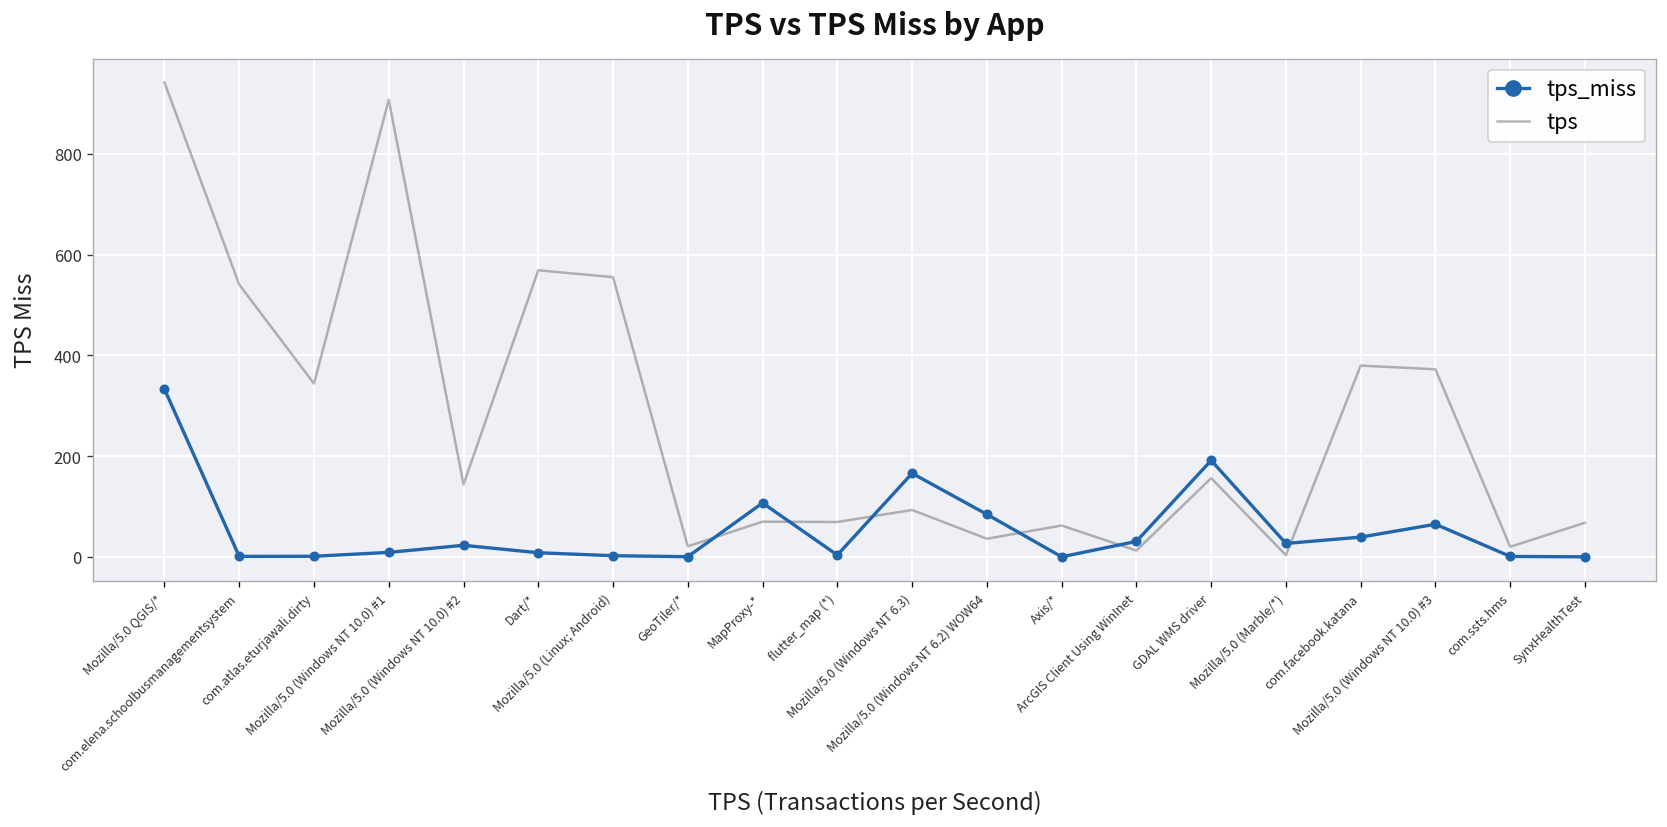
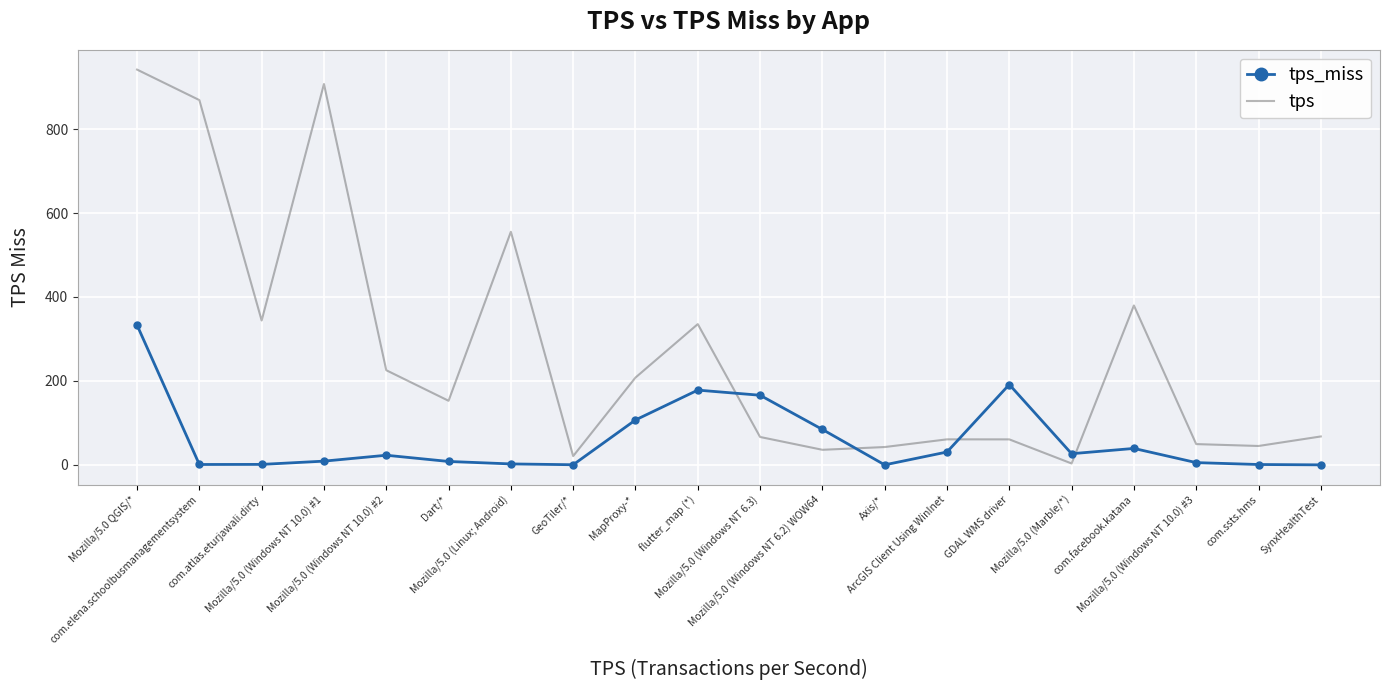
  {
    "tps_miss": {
      "Mozilla/5.0 QGIS/*": 330,
      "com.elena.schoolbusmanagementsystem": 0,
      "com.atlas.eturjawali.dirty": 0,
      "Mozilla/5.0 (Windows NT 10.0) #1": 10,
      "Mozilla/5.0 (Windows NT 10.0) #2": 20,
      "Dart/*": 10,
      "Mozilla/5.0 (Linux; Android)": 0,
      "GeoTiler/*": 0,
      "MapProxy-*": 110,
-     "flutter_map (*)": 0,
+     "flutter_map (*)": 180,
      "Mozilla/5.0 (Windows NT 6.3)": 170,
      "Mozilla/5.0 (Windows NT 6.2) WOW64": 80,
      "Axis/*": 0,
      "ArcGIS Client Using WinInet": 30,
      "GDAL WMS driver": 190,
      "Mozilla/5.0 (Marble/*)": 30,
      "com.facebook.katana": 40,
-     "Mozilla/5.0 (Windows NT 10.0) #3": 60,
+     "Mozilla/5.0 (Windows NT 10.0) #3": 10,
      "com.ssts.hms": 0,
      "SynxHealthTest": 0
    },
    "tps": {
      "Mozilla/5.0 QGIS/*": 940,
-     "com.elena.schoolbusmanagementsystem": 540,
+     "com.elena.schoolbusmanagementsystem": 870,
      "com.atlas.eturjawali.dirty": 340,
      "Mozilla/5.0 (Windows NT 10.0) #1": 910,
-     "Mozilla/5.0 (Windows NT 10.0) #2": 140,
-     "Dart/*": 570,
+     "Mozilla/5.0 (Windows NT 10.0) #2": 230,
+     "Dart/*": 150,
      "Mozilla/5.0 (Linux; Android)": 560,
      "GeoTiler/*": 20,
-     "MapProxy-*": 70,
-     "flutter_map (*)": 70,
-     "Mozilla/5.0 (Windows NT 6.3)": 90,
+     "MapProxy-*": 210,
+     "flutter_map (*)": 340,
+     "Mozilla/5.0 (Windows NT 6.3)": 70,
      "Mozilla/5.0 (Windows NT 6.2) WOW64": 40,
-     "Axis/*": 60,
-     "ArcGIS Client Using WinInet": 10,
-     "GDAL WMS driver": 160,
+     "Axis/*": 40,
+     "ArcGIS Client Using WinInet": 60,
+     "GDAL WMS driver": 60,
      "Mozilla/5.0 (Marble/*)": 0,
      "com.facebook.katana": 380,
-     "Mozilla/5.0 (Windows NT 10.0) #3": 370,
-     "com.ssts.hms": 20,
+     "Mozilla/5.0 (Windows NT 10.0) #3": 50,
+     "com.ssts.hms": 40,
      "SynxHealthTest": 70
    }
  }
